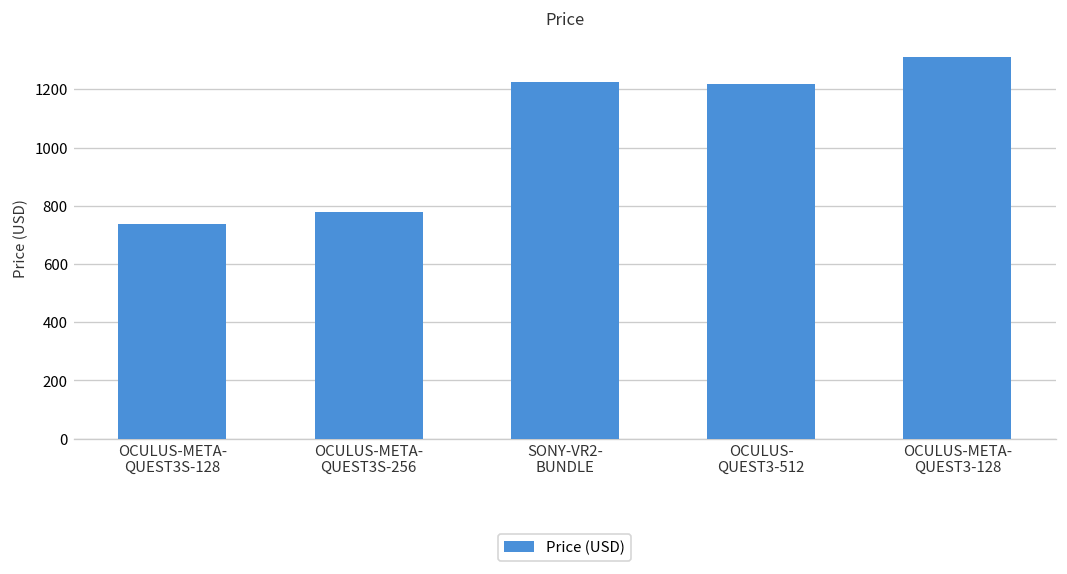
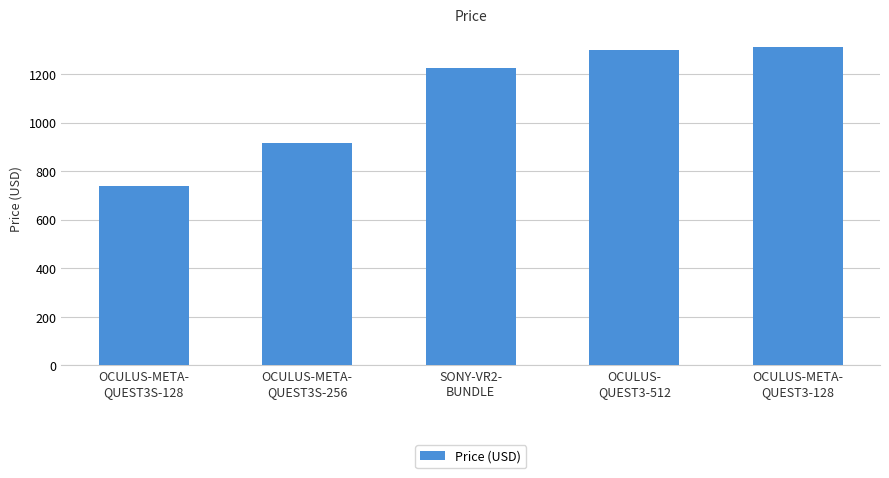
  {
    "OCULUS-META- QUEST3S-128": 740,
-   "OCULUS-META- QUEST3S-256": 780,
+   "OCULUS-META- QUEST3S-256": 910,
    "SONY-VR2- BUNDLE": 1230,
-   "OCULUS- QUEST3-512": 1220,
+   "OCULUS- QUEST3-512": 1300,
    "OCULUS-META- QUEST3-128": 1310
  }
